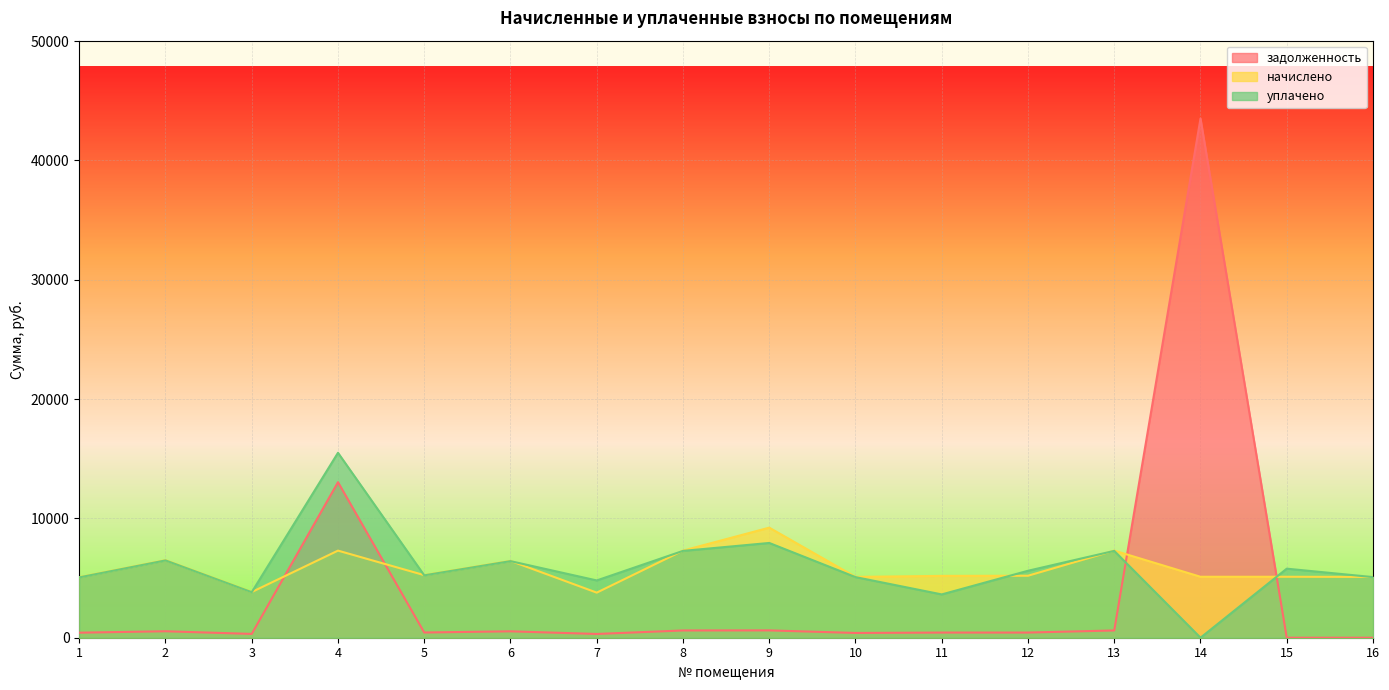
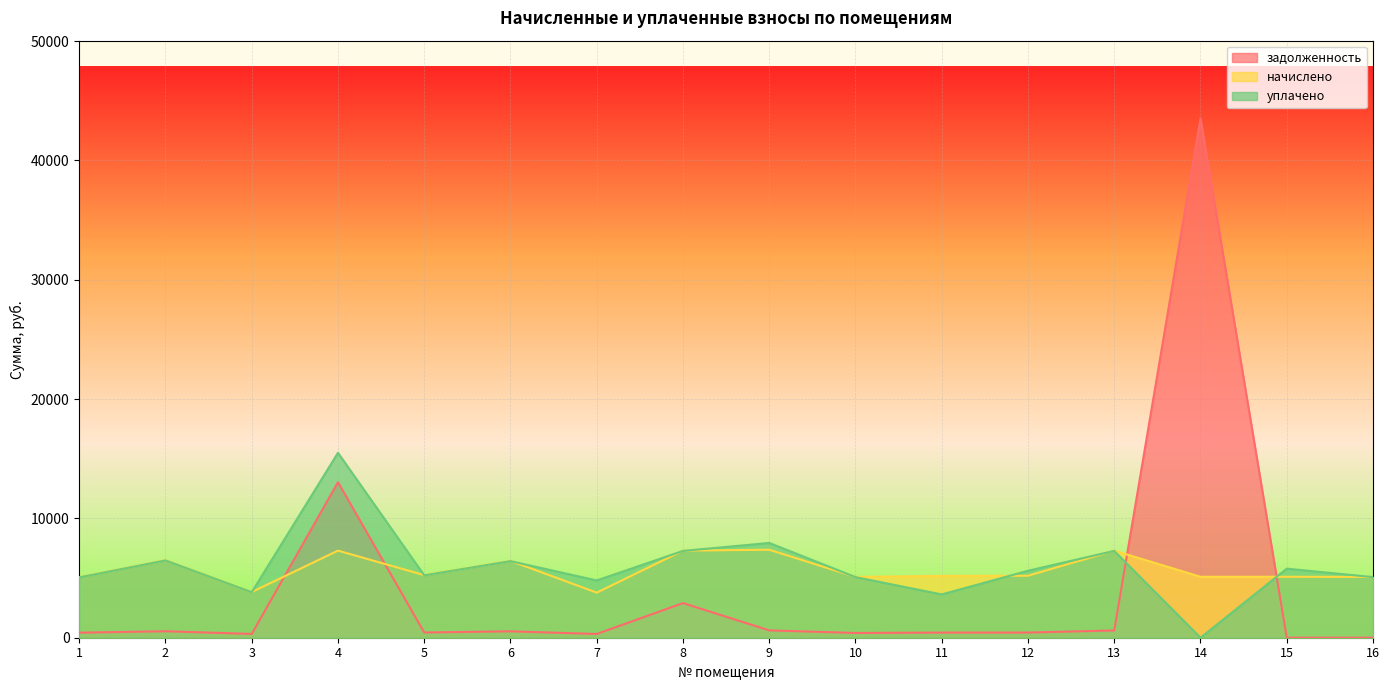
  {
    "задолженность": {
      "1": 400,
      "2": 500,
      "3": 300,
      "4": 13000,
      "5": 400,
      "6": 500,
      "7": 300,
-     "8": 600,
+     "8": 2900,
      "9": 600,
      "10": 400,
      "11": 400,
      "12": 400,
      "13": 600,
      "14": 43500,
      "15": 0,
      "16": 0
    },
    "начислено": {
      "4": 7300,
      "7": 3800,
-     "9": 9200,
+     "9": 7400,
      "11": 5200,
      "12": 5200,
      "14": 5100,
      "15": 5100
    },
    "уплачено": {
      "4": 15500,
      "7": 4800,
      "9": 7900,
      "11": 3600,
      "12": 5600,
      "14": 0,
      "15": 5800
    }
  }
